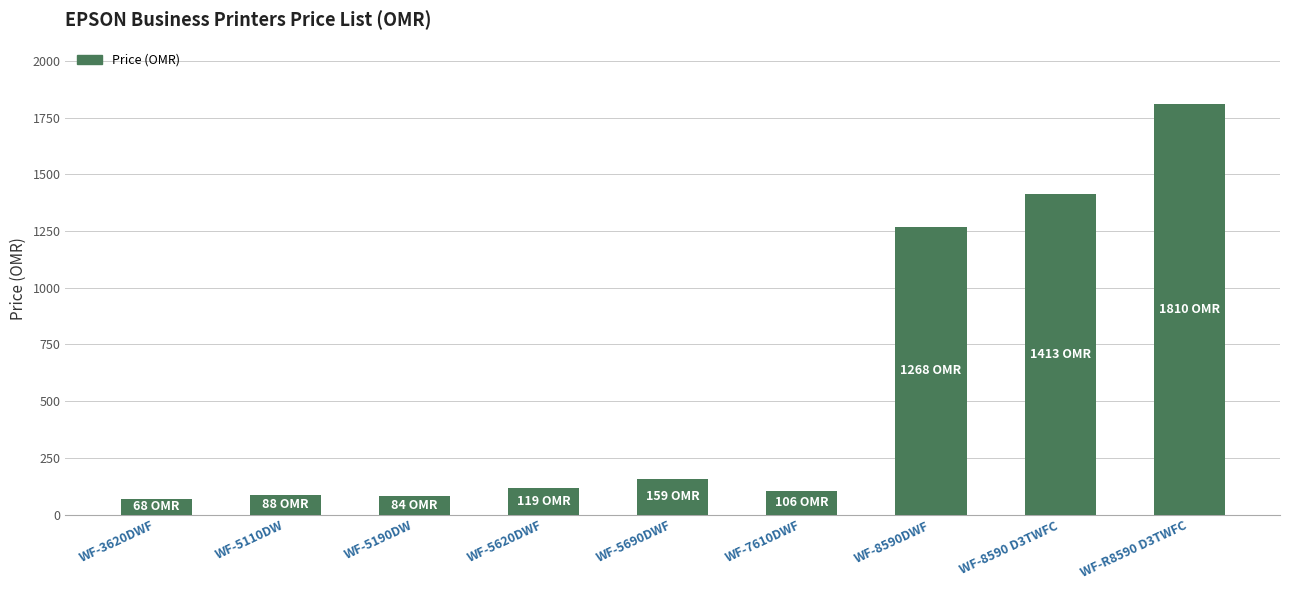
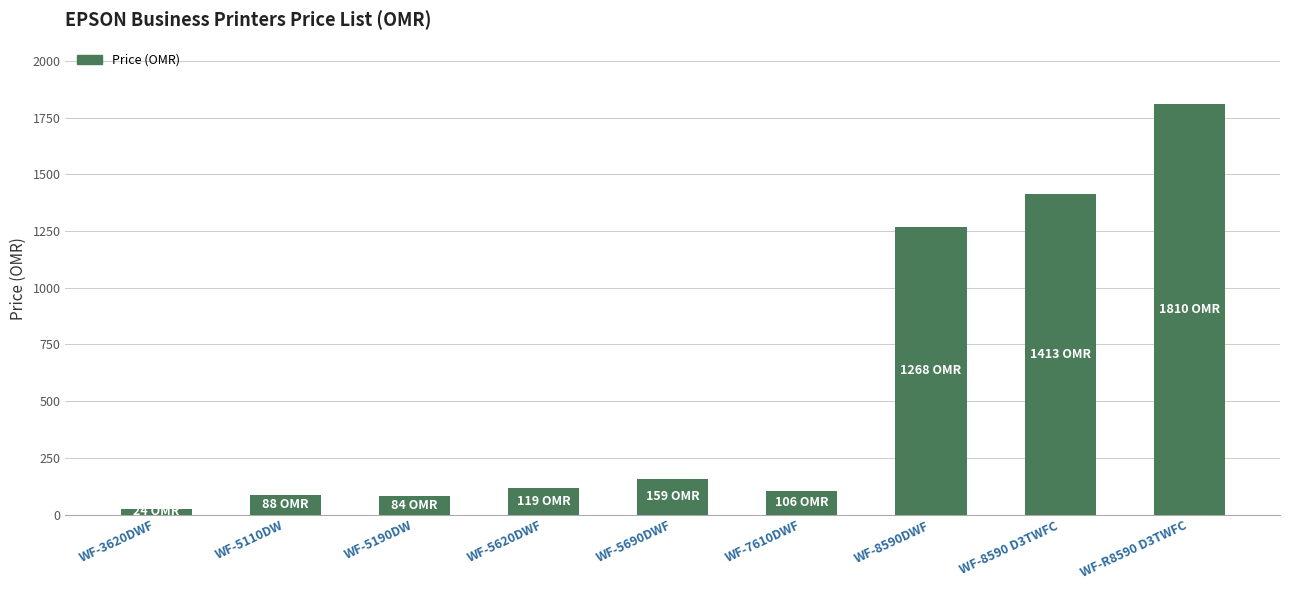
  {
-   "WF-3620DWF": 70
+   "WF-3620DWF": 20
  }
